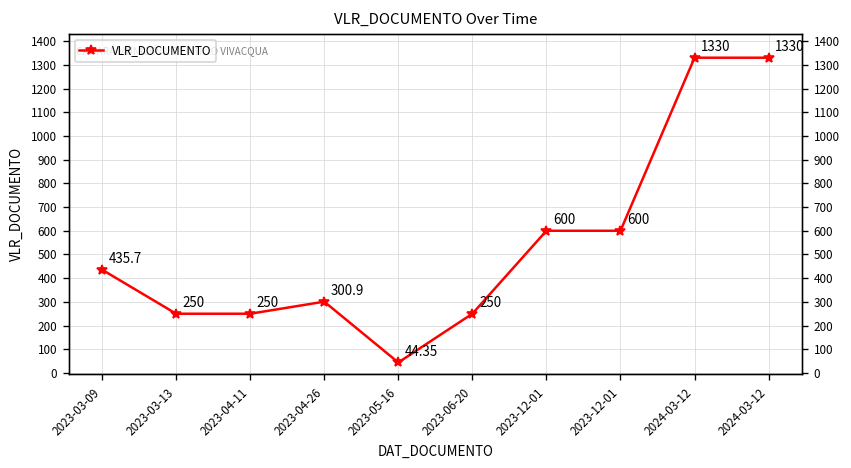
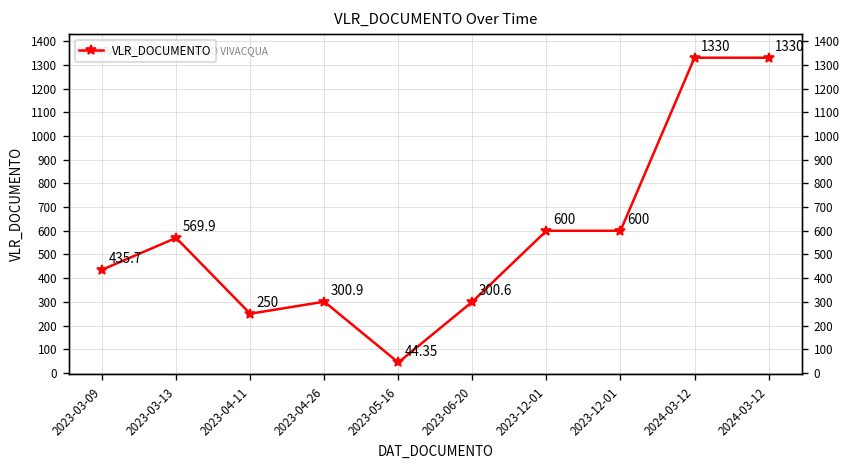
  {
    "2023-03-09": 435.7,
-   "2023-03-13": 250,
+   "2023-03-13": 569.9,
    "2023-04-11": 250,
    "2023-04-26": 300.9,
    "2023-05-16": 44.35,
-   "2023-06-20": 250
+   "2023-06-20": 300.6
  }
